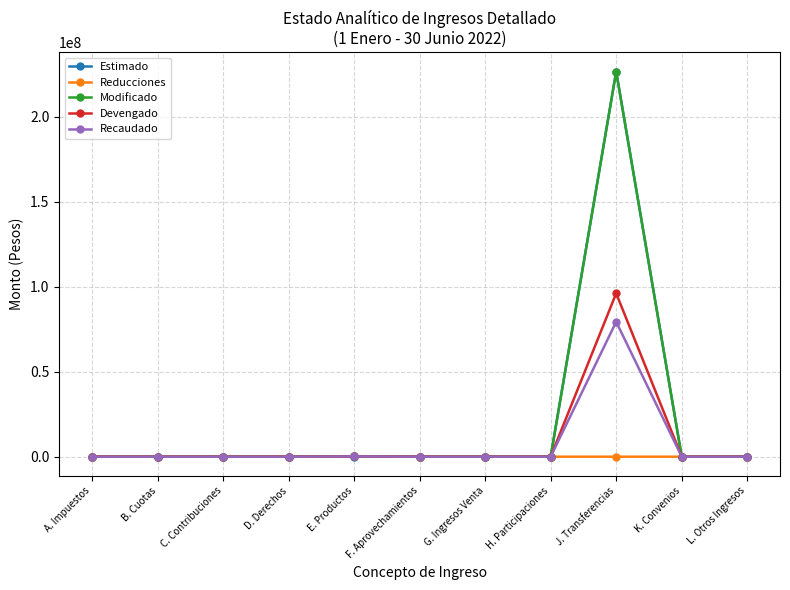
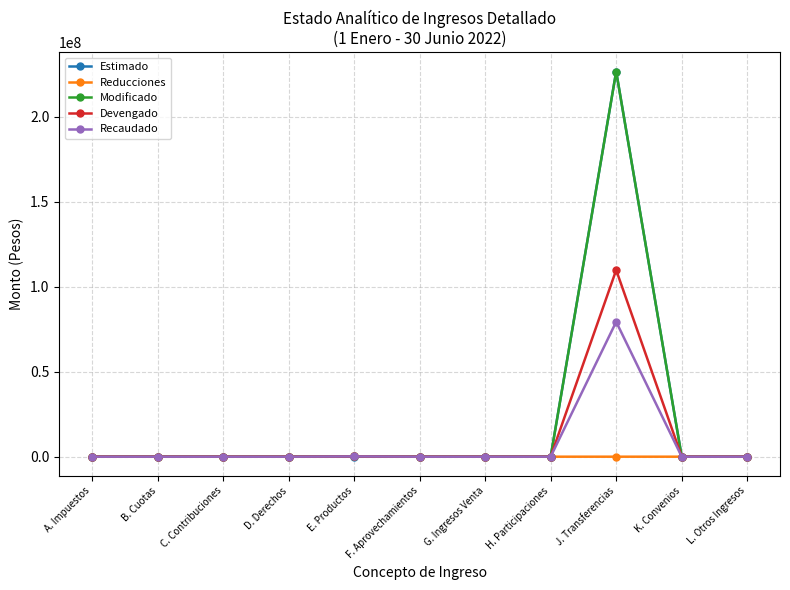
  {
    "Reducciones": {
      "J. Transferencias": 0
    },
    "Devengado": {
-     "J. Transferencias": 96000000
+     "J. Transferencias": 110000000
    },
    "Recaudado": {
      "J. Transferencias": 79000000
    }
  }
